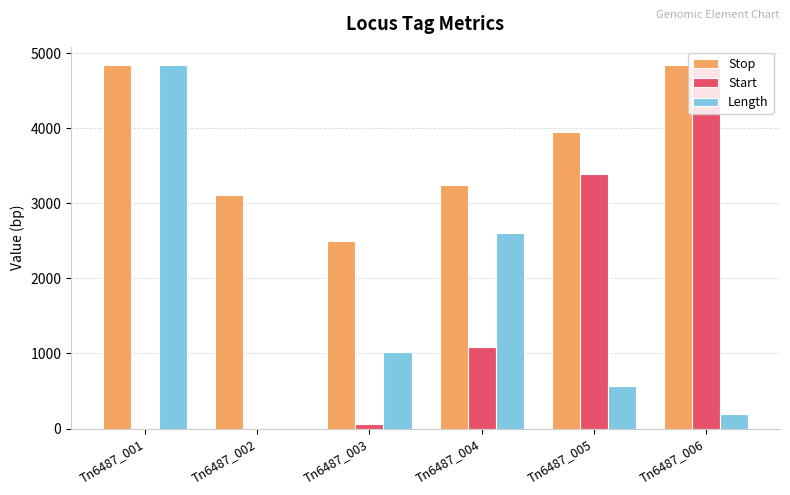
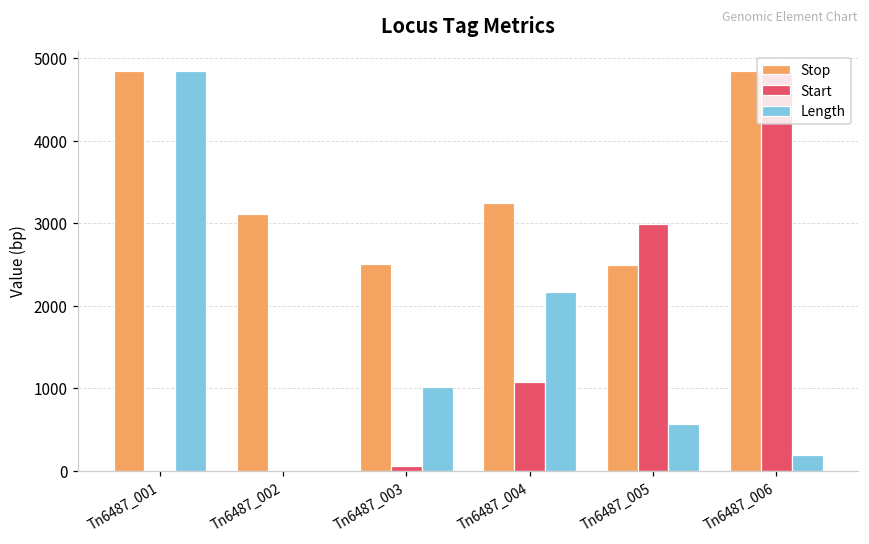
  {
    "Stop": {
      "Tn6487_001": 4800,
      "Tn6487_002": 3100,
      "Tn6487_003": 2500,
      "Tn6487_004": 3200,
-     "Tn6487_005": 4000,
+     "Tn6487_005": 2500,
      "Tn6487_006": 4800
    },
    "Start": {
      "Tn6487_003": 100,
      "Tn6487_004": 1100,
-     "Tn6487_005": 3400
+     "Tn6487_005": 3000
    },
    "Length": {
      "Tn6487_001": 4800,
      "Tn6487_003": 1000,
-     "Tn6487_004": 2600,
+     "Tn6487_004": 2200,
      "Tn6487_005": 600,
      "Tn6487_006": 200
    }
  }
